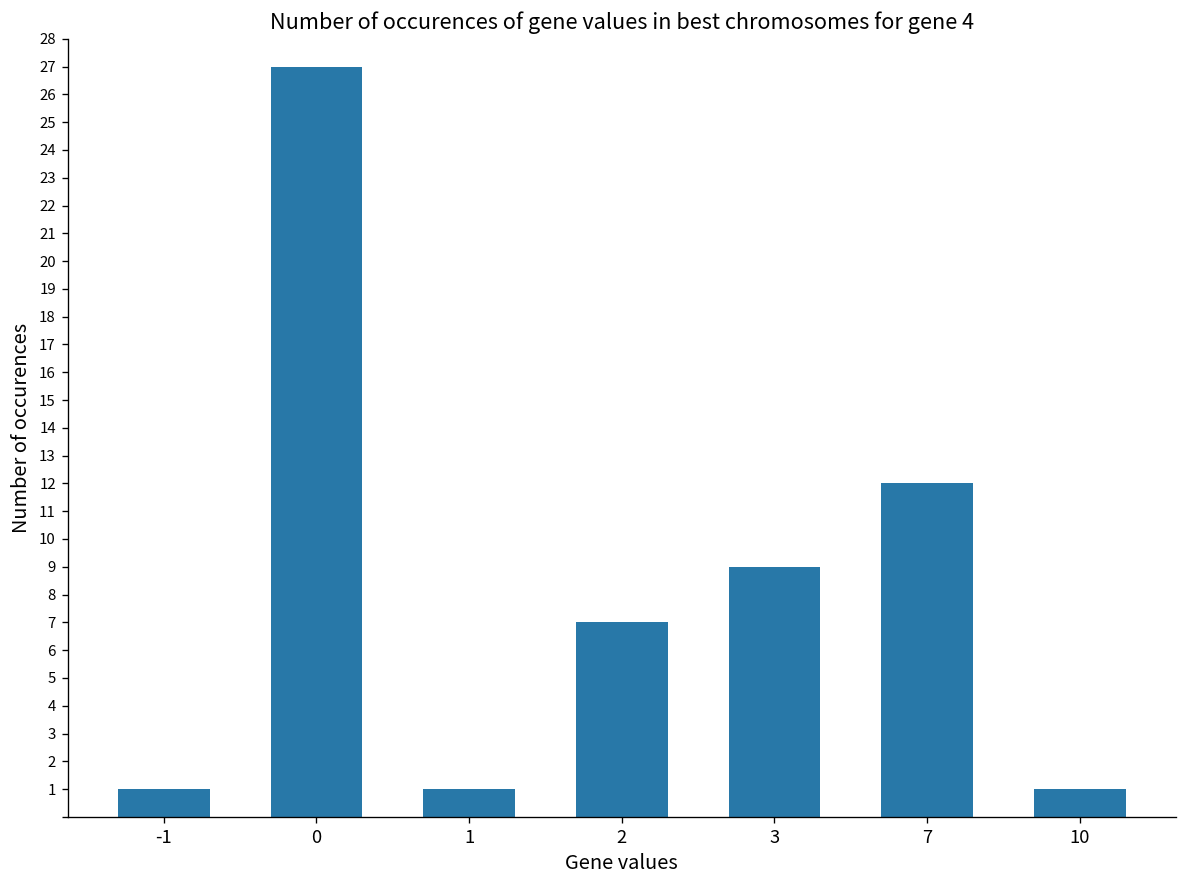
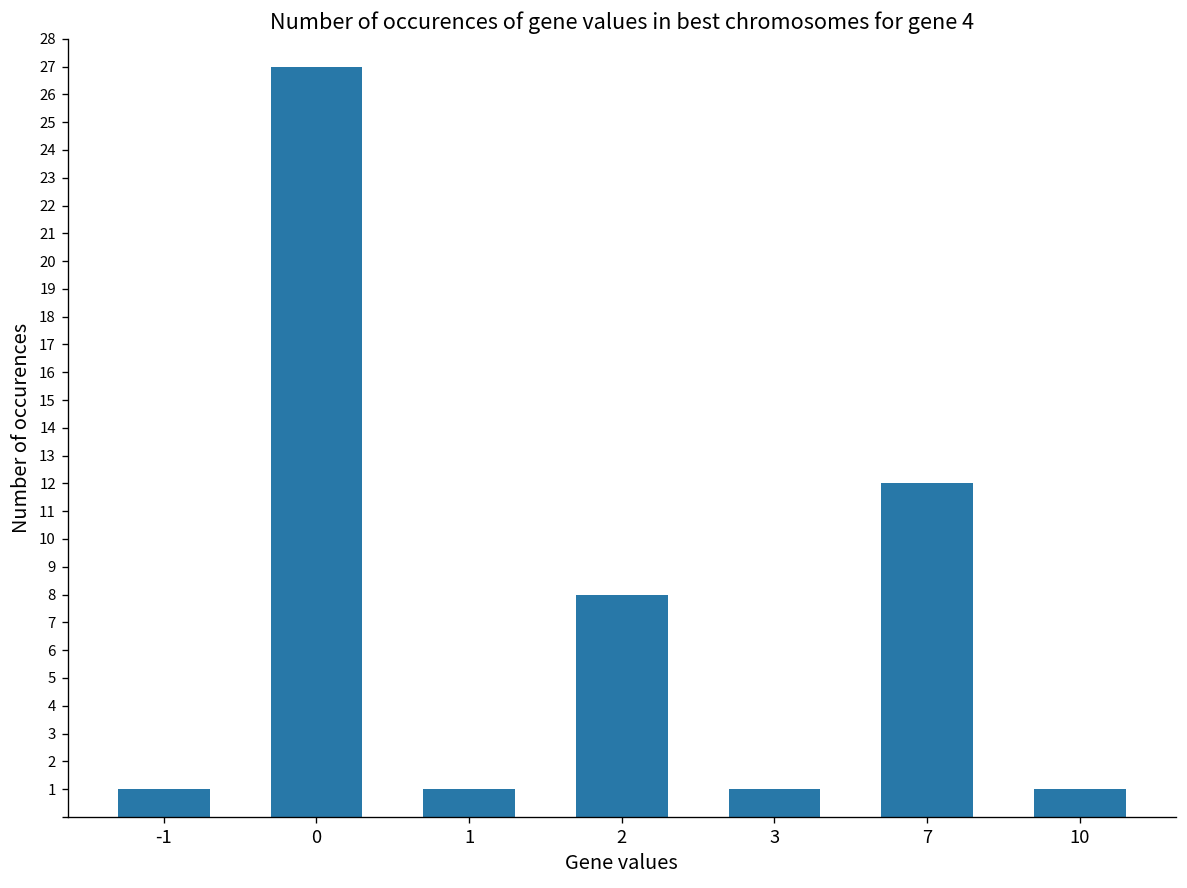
  {
    "-1": 1,
    "0": 27,
    "1": 1,
-   "2": 7,
-   "3": 9,
+   "2": 8,
+   "3": 1,
    "7": 12,
    "10": 1
  }
